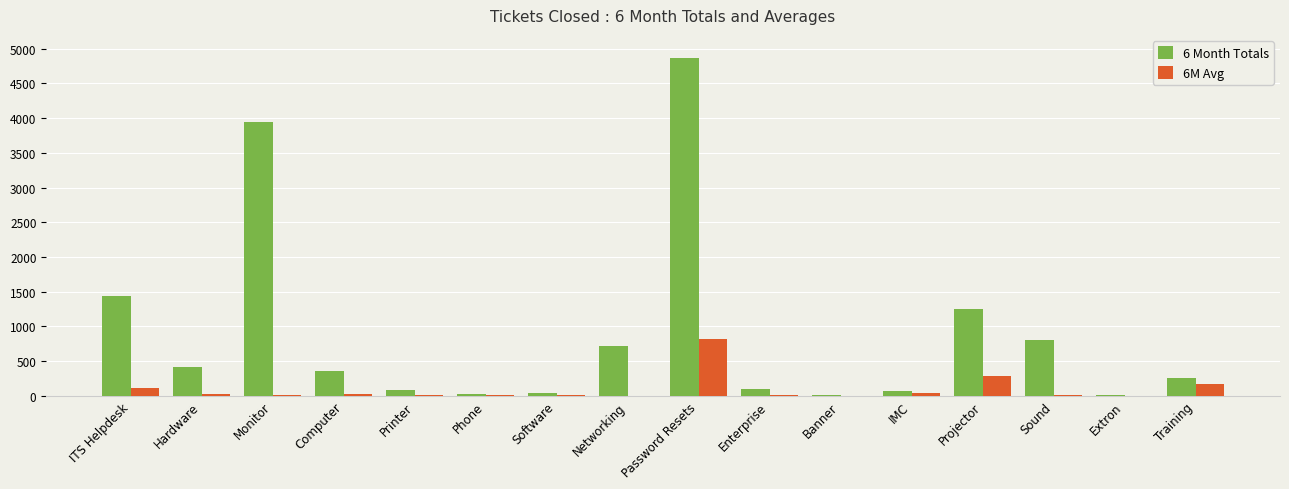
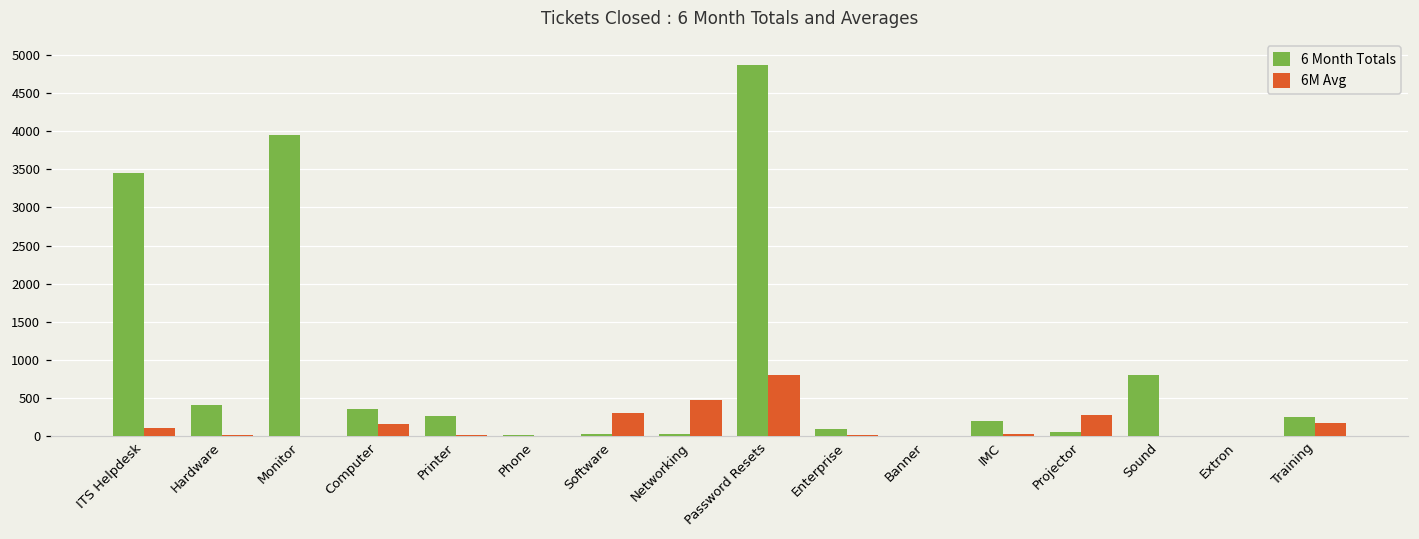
  {
    "6 Month Totals": {
-     "ITS Helpdesk": 1400,
+     "ITS Helpdesk": 3500,
      "Hardware": 400,
      "Monitor": 3900,
      "Computer": 400,
-     "Printer": 100,
+     "Printer": 300,
      "Software": 0,
-     "Networking": 700,
+     "Networking": 0,
      "Password Resets": 4900,
      "Enterprise": 100,
-     "IMC": 100,
-     "Projector": 1300,
+     "IMC": 200,
+     "Projector": 100,
      "Sound": 800,
      "Training": 300
    },
    "6M Avg": {
      "ITS Helpdesk": 100,
-     "Computer": 0,
-     "Software": 0,
-     "Networking": 0,
+     "Computer": 200,
+     "Software": 300,
+     "Networking": 500,
      "Password Resets": 800,
      "Projector": 300,
      "Training": 200
    }
  }
